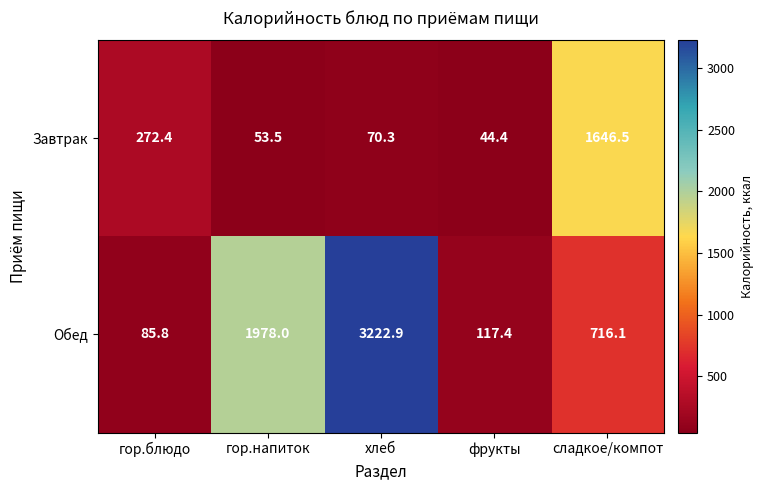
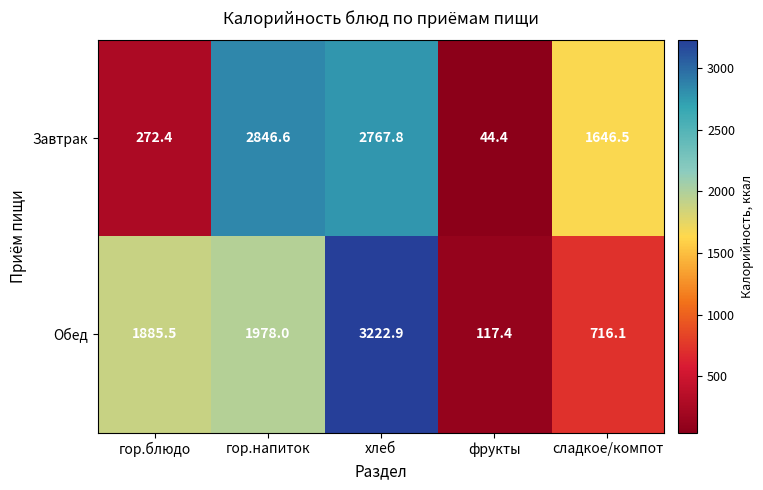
  {
    "Завтрак": {
      "гор.блюдо": 272.4,
-     "гор.напиток": 53.5,
-     "хлеб": 70.3,
+     "гор.напиток": 2846.6,
+     "хлеб": 2767.8,
      "фрукты": 44.4,
      "сладкое/компот": 1646.5
    },
    "Обед": {
-     "гор.блюдо": 85.8,
+     "гор.блюдо": 1885.5,
      "гор.напиток": 1978.0,
      "хлеб": 3222.9,
      "фрукты": 117.4,
      "сладкое/компот": 716.1
    }
  }
